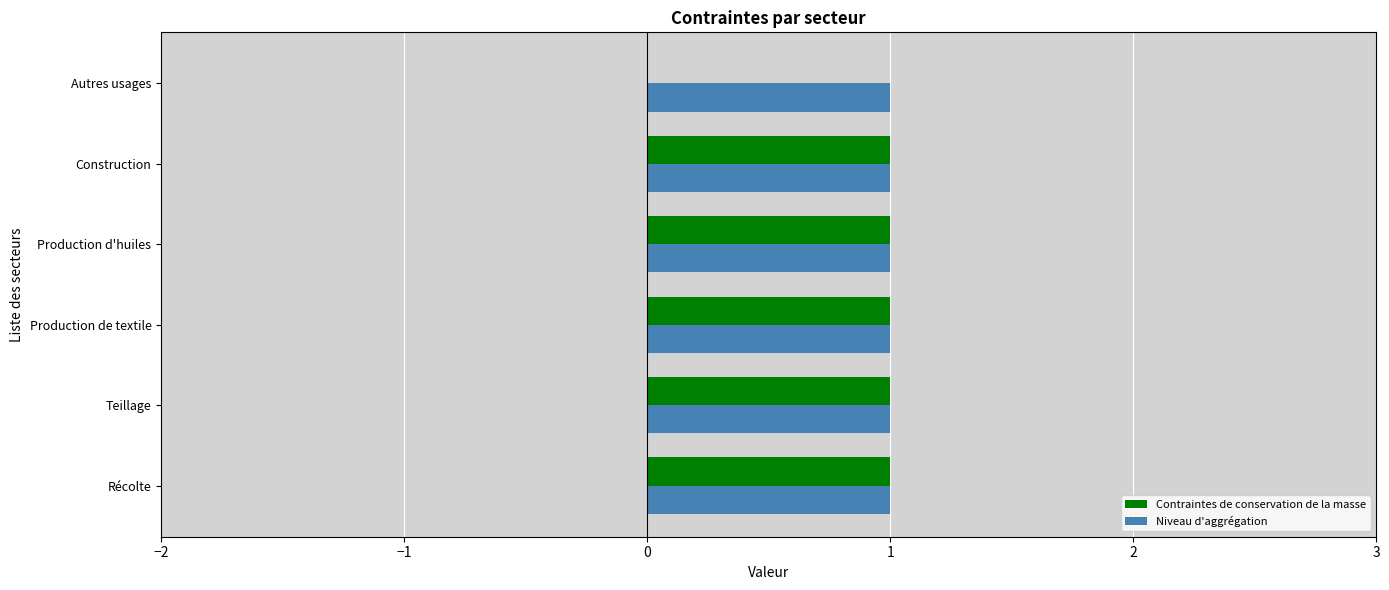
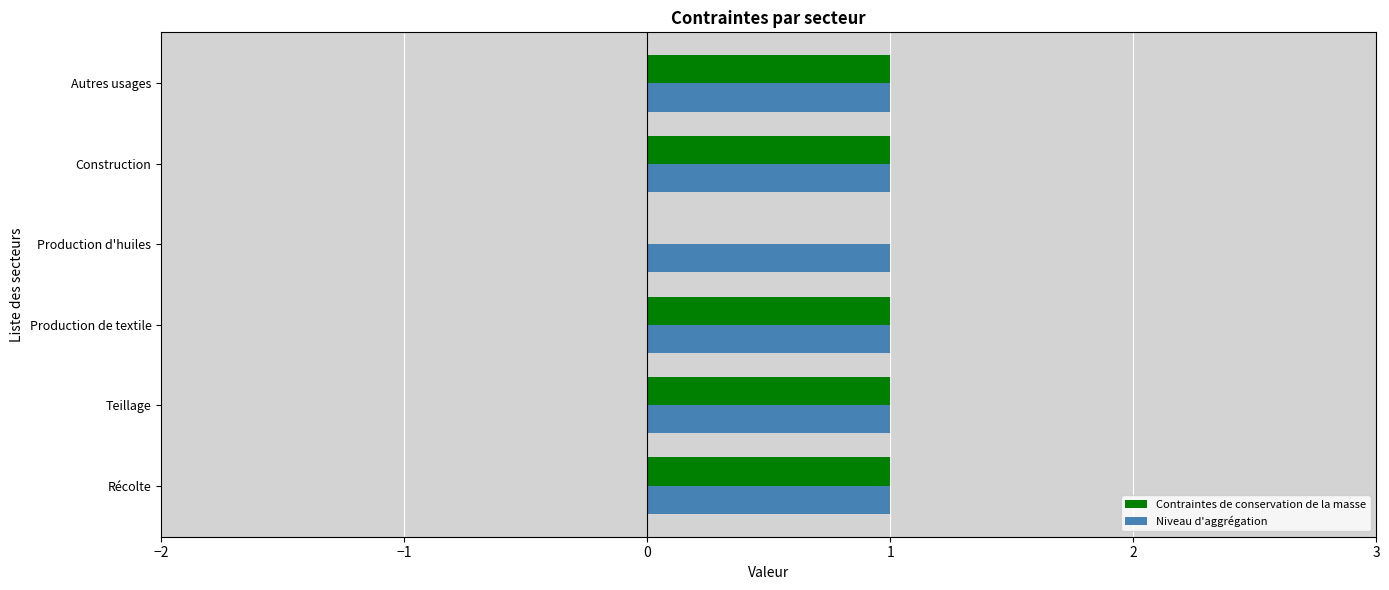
  {
    "Contraintes de conservation de la masse": {
-     "Autres usages": 0,
+     "Autres usages": 1,
      "Construction": 1,
-     "Production d'huiles": 1,
+     "Production d'huiles": 0,
      "Production de textile": 1,
      "Teillage": 1,
      "Récolte": 1
    },
    "Niveau d'aggrégation": {
      "Autres usages": 1,
      "Construction": 1,
      "Production d'huiles": 1,
      "Production de textile": 1,
      "Teillage": 1,
      "Récolte": 1
    }
  }
